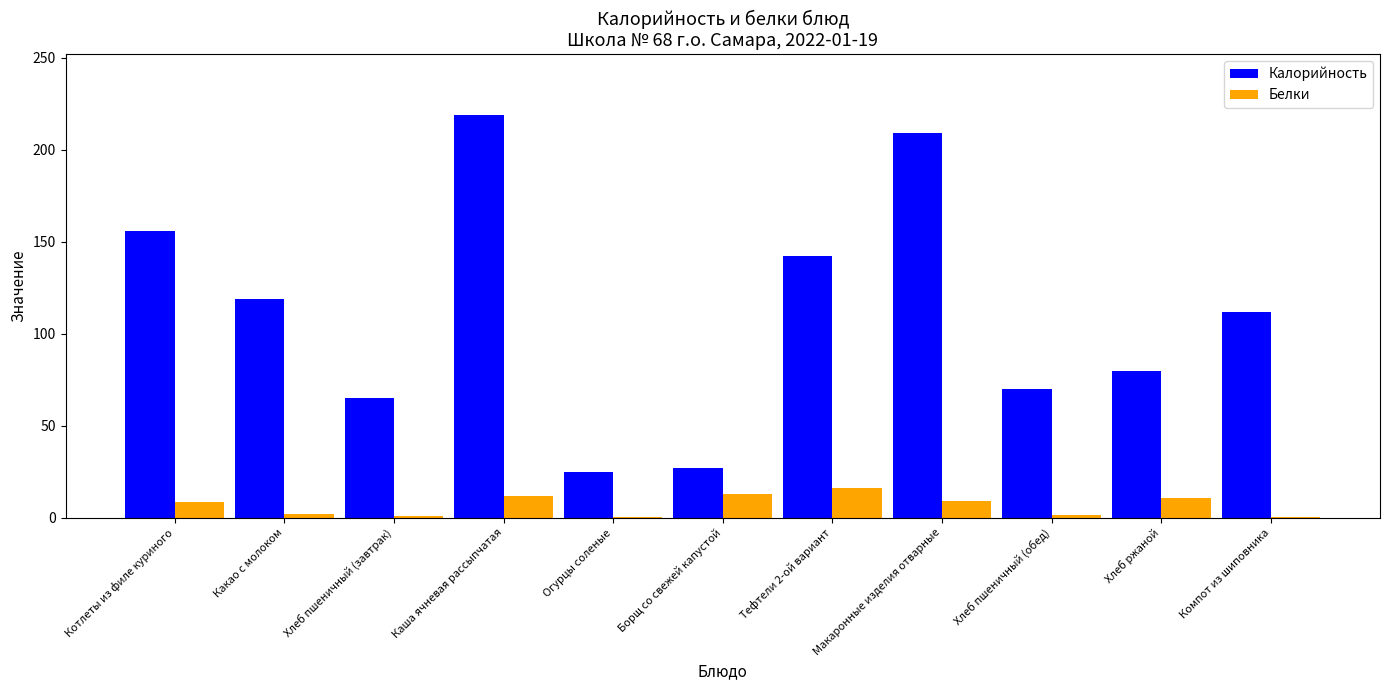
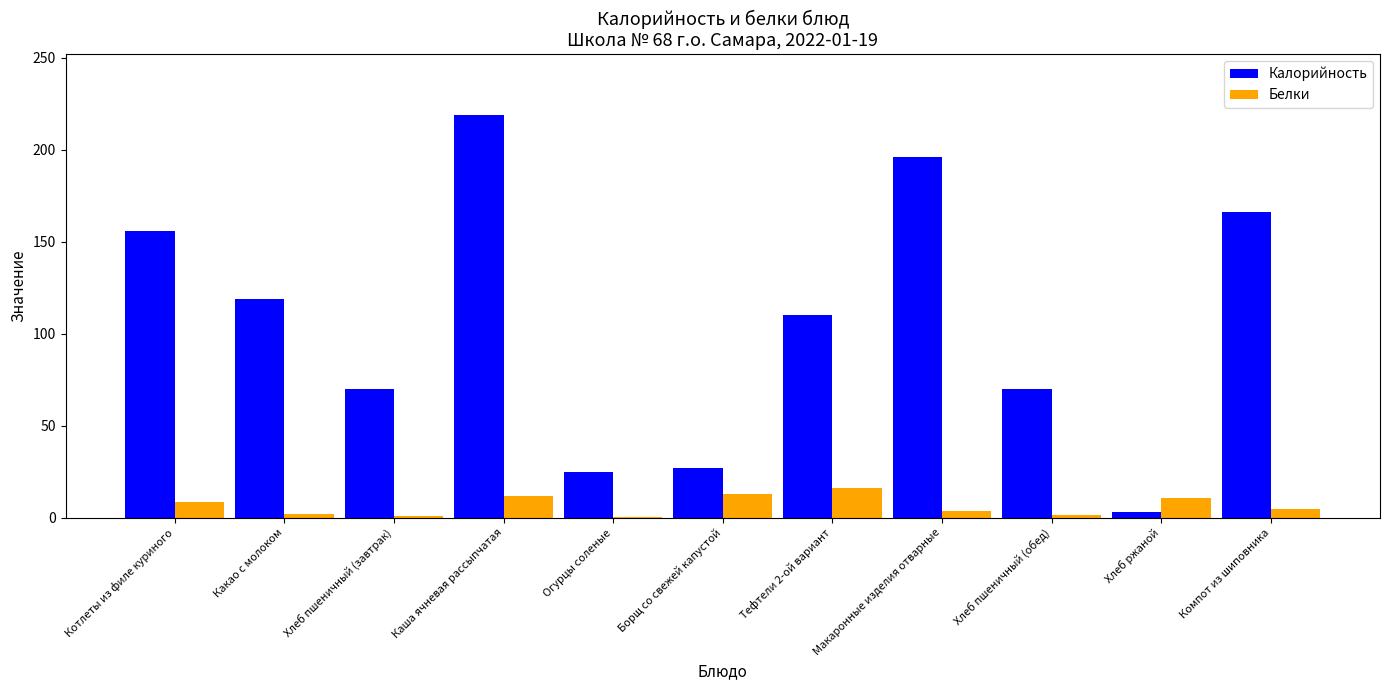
  {
    "Калорийность": {
      "Котлеты из филе куриного": 156,
      "Какао с молоком": 119,
-     "Хлеб пшеничный (завтрак)": 65,
+     "Хлеб пшеничный (завтрак)": 70,
      "Каша ячневая рассыпчатая": 219,
      "Огурцы соленые": 25,
      "Борщ со свежей капустой": 27,
-     "Тефтели 2-ой вариант": 142,
-     "Макаронные изделия отварные": 209,
+     "Тефтели 2-ой вариант": 110,
+     "Макаронные изделия отварные": 196,
      "Хлеб пшеничный (обед)": 70,
-     "Хлеб ржаной": 80,
-     "Компот из шиповника": 112
+     "Хлеб ржаной": 3,
+     "Компот из шиповника": 166
    },
    "Белки": {
      "Котлеты из филе куриного": 9,
      "Какао с молоком": 2,
      "Каша ячневая рассыпчатая": 12,
      "Борщ со свежей капустой": 13,
      "Тефтели 2-ой вариант": 16,
-     "Макаронные изделия отварные": 9,
+     "Макаронные изделия отварные": 4,
      "Хлеб пшеничный (обед)": 1,
      "Хлеб ржаной": 11,
-     "Компот из шиповника": 0
+     "Компот из шиповника": 5
    }
  }
